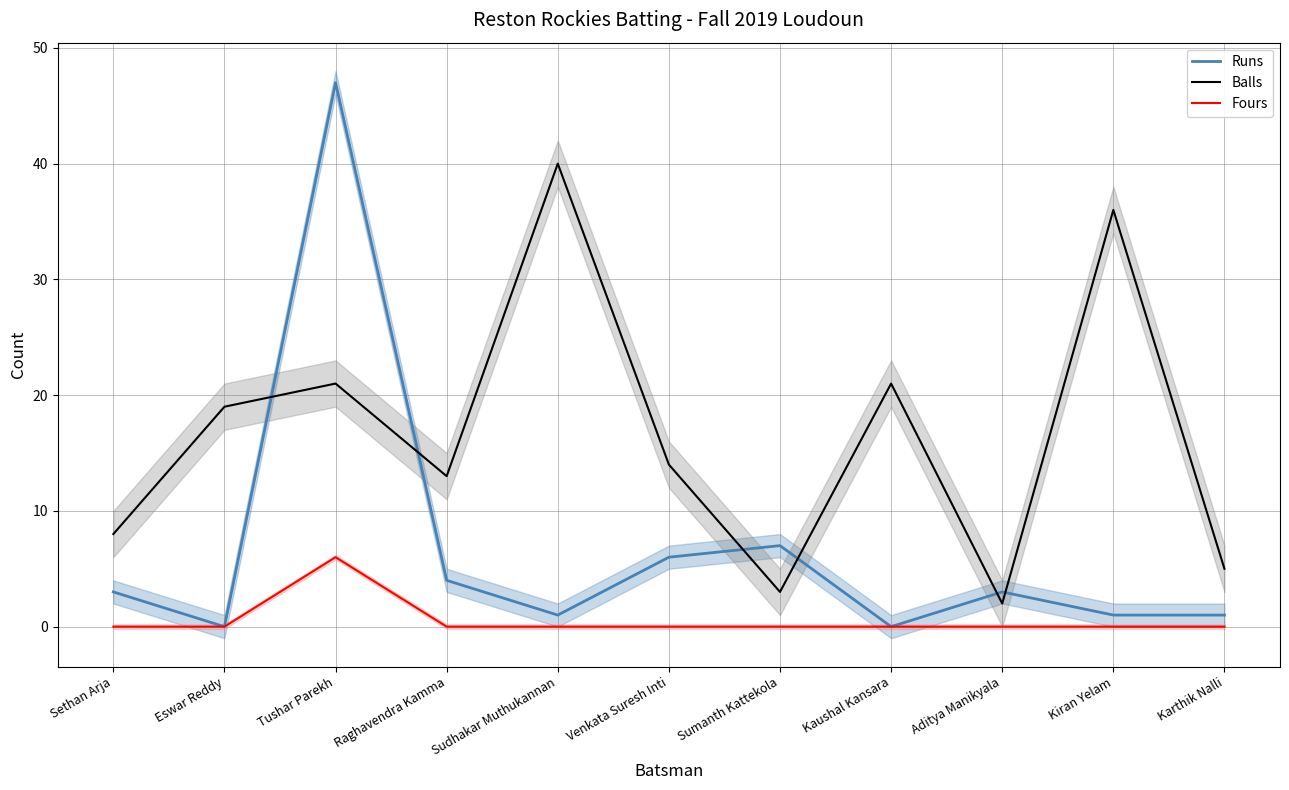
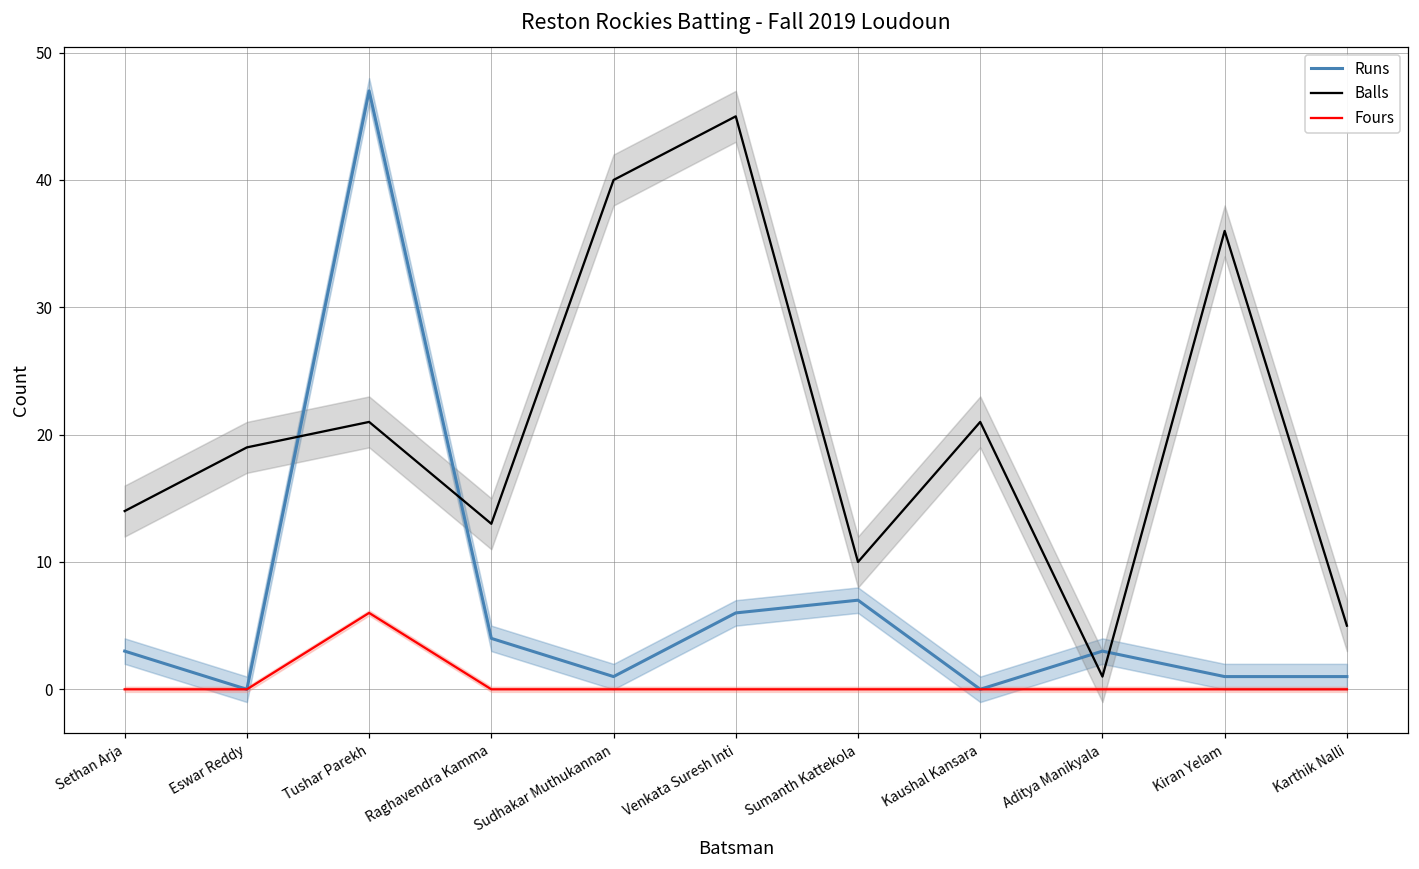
  {
    "Balls": {
-     "Sethan Arja": 8,
+     "Sethan Arja": 14,
      "Eswar Reddy": 19,
      "Tushar Parekh": 21,
      "Raghavendra Kamma": 13,
      "Sudhakar Muthukannan": 40,
-     "Venkata Suresh Inti": 14,
-     "Sumanth Kattekola": 3,
+     "Venkata Suresh Inti": 45,
+     "Sumanth Kattekola": 10,
      "Kaushal Kansara": 21,
-     "Aditya Manikyala": 2,
+     "Aditya Manikyala": 1,
      "Kiran Yelam": 36,
      "Karthik Nalli": 5
    }
  }
